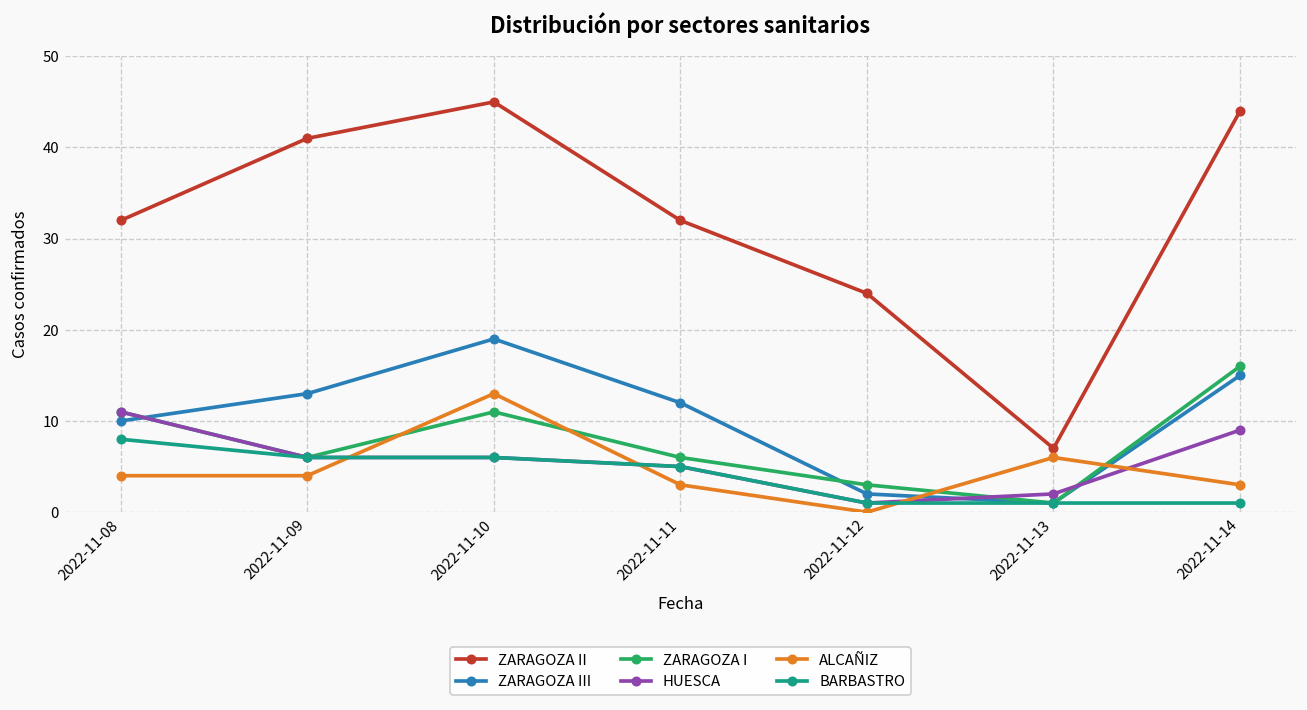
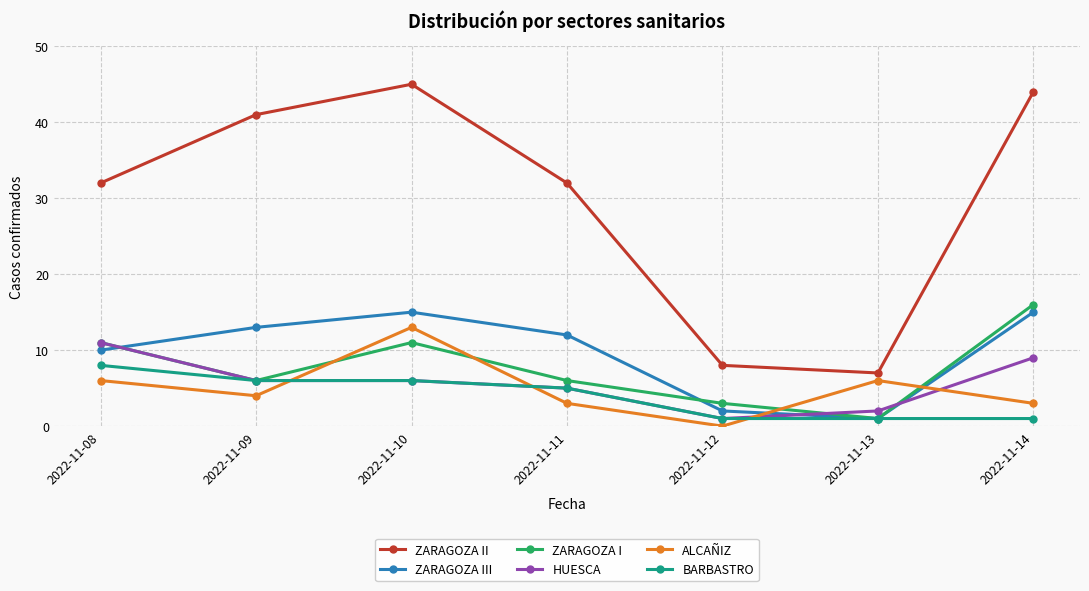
  {
    "ZARAGOZA II": {
      "2022-11-08": 32,
      "2022-11-09": 41,
      "2022-11-10": 45,
      "2022-11-11": 32,
-     "2022-11-12": 24,
+     "2022-11-12": 8,
      "2022-11-13": 7,
      "2022-11-14": 44
    },
    "ZARAGOZA III": {
      "2022-11-08": 10,
      "2022-11-09": 13,
-     "2022-11-10": 19,
+     "2022-11-10": 15,
      "2022-11-11": 12,
      "2022-11-12": 2,
      "2022-11-14": 15
    },
    "HUESCA": {
      "2022-11-13": 2,
      "2022-11-14": 9
    },
    "ALCAÑIZ": {
-     "2022-11-08": 4,
+     "2022-11-08": 6,
      "2022-11-09": 4,
      "2022-11-10": 13,
      "2022-11-11": 3,
      "2022-11-12": 0,
      "2022-11-13": 6,
      "2022-11-14": 3
    }
  }
